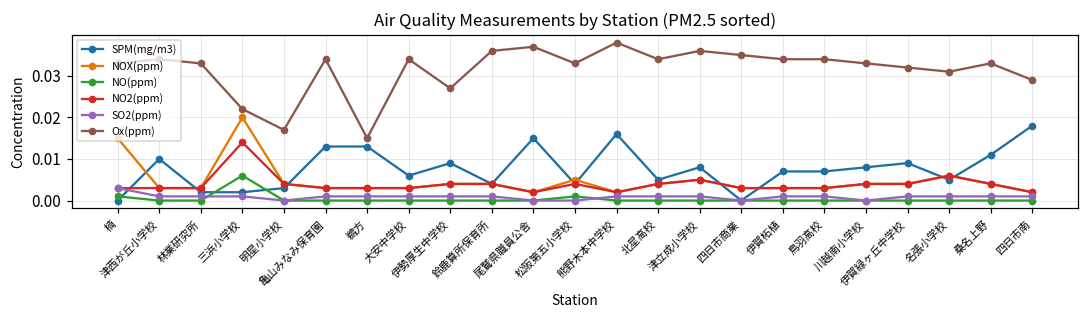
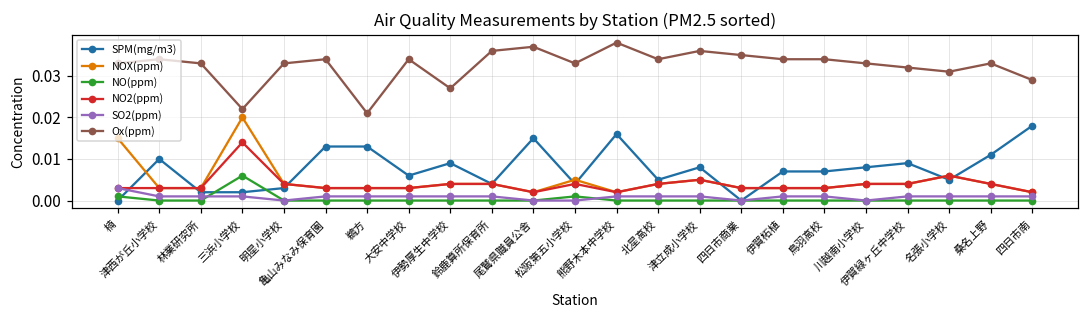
  {
    "SPM(mg/m3)": {
      "楠": 0.000,
      "津西が丘小学校": 0.010,
      "林業研究所": 0.002,
      "三浜小学校": 0.002,
      "明星小学校": 0.003,
      "亀山みなみ保育園": 0.013,
      "鵜方": 0.013,
      "大安中学校": 0.006,
      "伊勢厚生中学校": 0.009,
      "尾鷲県職員公舎": 0.015,
      "熊野木本中学校": 0.016,
      "北星高校": 0.005,
      "津立成小学校": 0.008,
      "伊賀柘植": 0.007,
      "鳥羽高校": 0.007,
      "川越南小学校": 0.008,
      "伊賀緑ヶ丘中学校": 0.009,
      "名張小学校": 0.005,
      "桑名上野": 0.011,
      "四日市南": 0.018
    },
    "NOX(ppm)": {
      "三浜小学校": 0.020,
      "松阪第五小学校": 0.005
    },
    "NO(ppm)": {
      "楠": 0.001,
      "津西が丘小学校": 0.000,
      "林業研究所": 0.000,
      "三浜小学校": 0.006,
      "亀山みなみ保育園": 0.000,
      "鵜方": 0.000,
      "大安中学校": 0.000,
      "伊勢厚生中学校": 0.000,
      "鈴鹿算所保育所": 0.000,
      "松阪第五小学校": 0.001,
      "熊野木本中学校": 0.000,
      "北星高校": 0.000,
      "津立成小学校": 0.000,
      "伊賀柘植": 0.000,
      "鳥羽高校": 0.000,
      "伊賀緑ヶ丘中学校": 0.000,
      "名張小学校": 0.000,
      "桑名上野": 0.000,
      "四日市南": 0.000
    },
    "NO2(ppm)": {
      "三浜小学校": 0.014
    },
    "SO2(ppm)": {
      "津西が丘小学校": 0.001,
      "林業研究所": 0.001,
      "三浜小学校": 0.001,
      "亀山みなみ保育園": 0.001,
      "鵜方": 0.001,
      "大安中学校": 0.001,
      "伊勢厚生中学校": 0.001,
      "鈴鹿算所保育所": 0.001,
      "松阪第五小学校": 0.000,
      "熊野木本中学校": 0.001,
      "北星高校": 0.001,
      "津立成小学校": 0.001,
      "伊賀柘植": 0.001,
      "鳥羽高校": 0.001,
      "伊賀緑ヶ丘中学校": 0.001,
      "名張小学校": 0.001,
      "桑名上野": 0.001,
      "四日市南": 0.001
    },
    "Ox(ppm)": {
      "林業研究所": 0.033,
      "三浜小学校": 0.022,
-     "明星小学校": 0.017,
+     "明星小学校": 0.033,
      "亀山みなみ保育園": 0.034,
-     "鵜方": 0.015,
+     "鵜方": 0.021,
      "大安中学校": 0.034,
      "伊勢厚生中学校": 0.027,
      "鈴鹿算所保育所": 0.036,
      "尾鷲県職員公舎": 0.037,
      "松阪第五小学校": 0.033,
      "熊野木本中学校": 0.038,
      "北星高校": 0.034,
      "津立成小学校": 0.036,
      "四日市商業": 0.035,
      "伊賀柘植": 0.034,
      "鳥羽高校": 0.034,
      "川越南小学校": 0.033,
      "伊賀緑ヶ丘中学校": 0.032,
      "名張小学校": 0.031,
      "桑名上野": 0.033,
      "四日市南": 0.029
    }
  }
